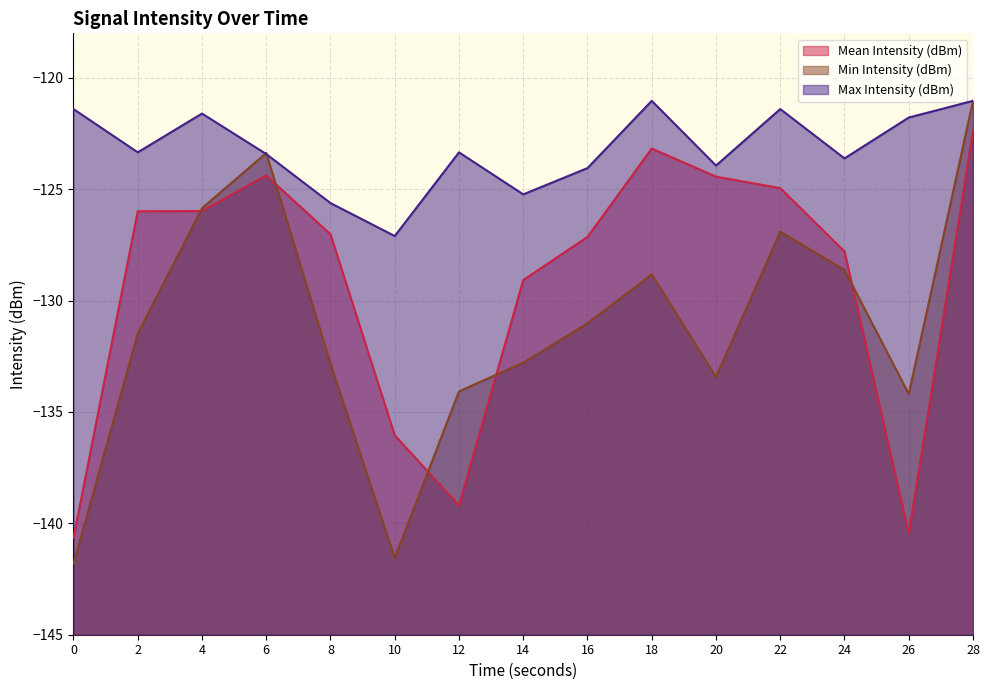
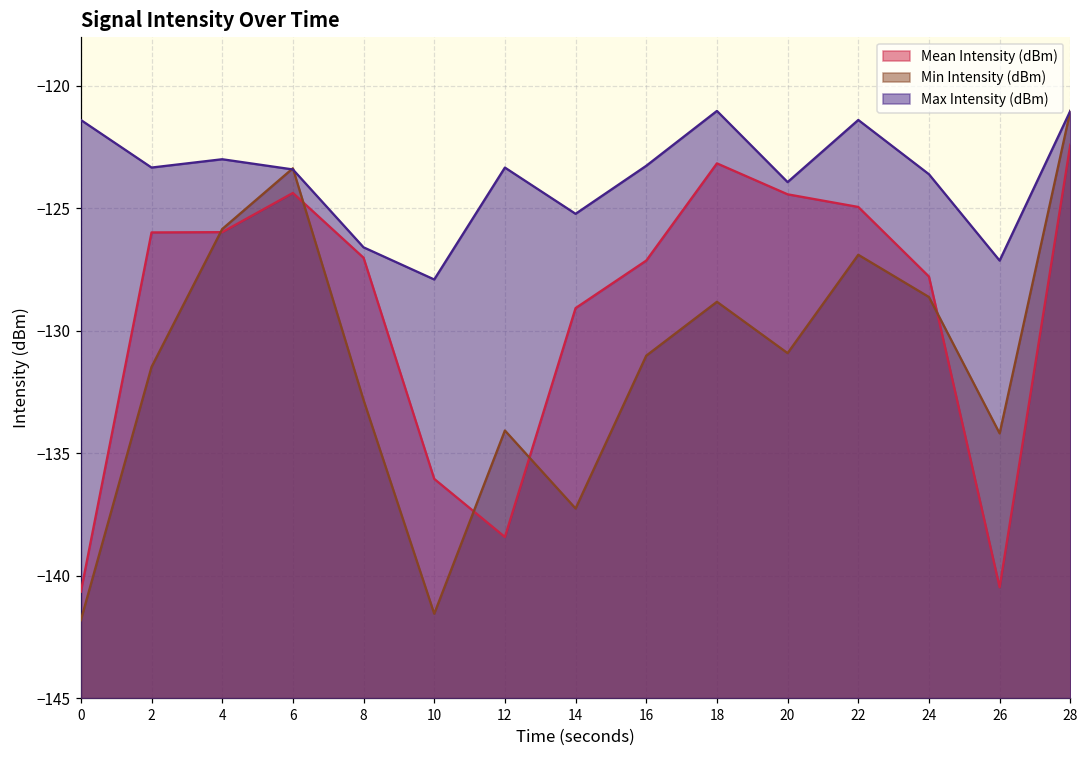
  {
    "Mean Intensity (dBm)": {
      "0": -140.7,
      "2": -126.0,
      "4": -126.0,
      "6": -124.4,
      "8": -127.0,
      "10": -136.0,
-     "12": -139.2,
+     "12": -138.4,
      "14": -129.1,
      "16": -127.1,
      "18": -123.2,
      "20": -124.4,
      "22": -125.0,
      "24": -127.8,
      "26": -140.5,
      "28": -122.4
    },
    "Min Intensity (dBm)": {
      "0": -141.8,
      "2": -131.5,
      "4": -125.9,
      "8": -132.8,
      "10": -141.6,
      "12": -134.1,
-     "14": -132.8,
+     "14": -137.3,
      "16": -131.0,
      "18": -128.8,
-     "20": -133.4,
+     "20": -130.9,
      "22": -126.9,
      "24": -128.6,
      "26": -134.2
    },
    "Max Intensity (dBm)": {
      "0": -121.4,
      "2": -123.3,
-     "4": -121.6,
-     "8": -125.6,
-     "10": -127.1,
+     "4": -123.0,
+     "8": -126.6,
+     "10": -127.9,
      "12": -123.3,
      "14": -125.2,
-     "16": -124.1,
+     "16": -123.3,
      "18": -121.0,
      "20": -123.9,
      "22": -121.4,
      "24": -123.6,
-     "26": -121.8
+     "26": -127.1
    }
  }
